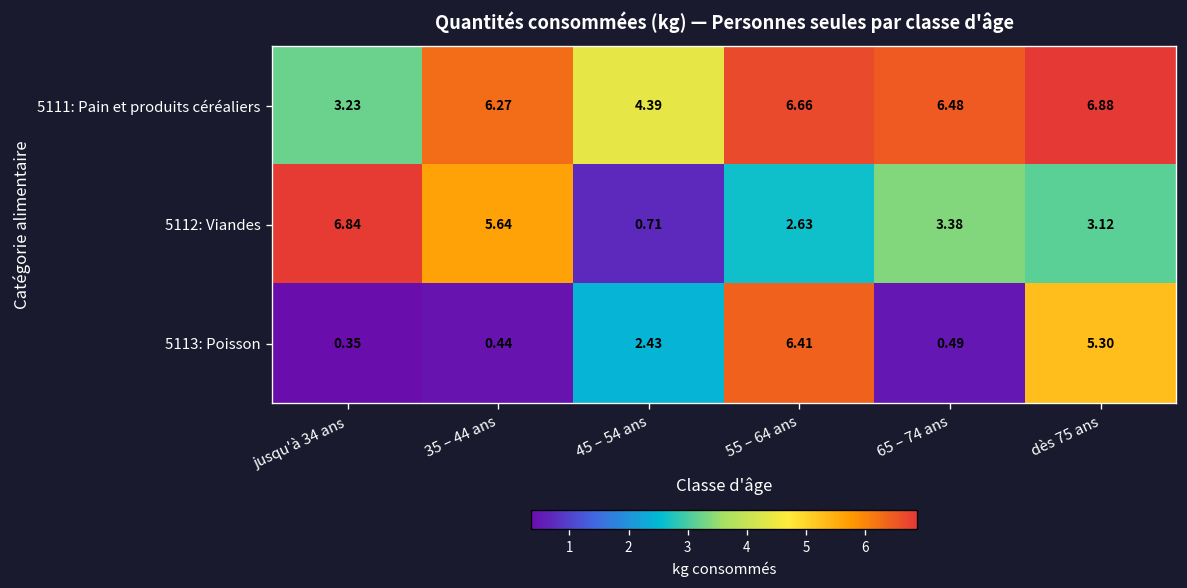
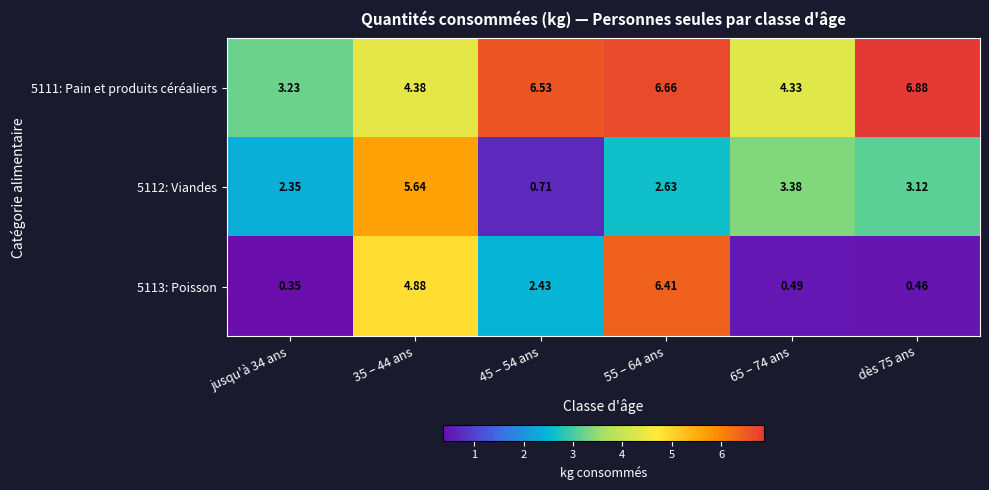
  {
    "5111: Pain et produits céréaliers": {
      "jusqu'à 34 ans": 3.23,
-     "35 – 44 ans": 6.27,
-     "45 – 54 ans": 4.39,
+     "35 – 44 ans": 4.38,
+     "45 – 54 ans": 6.53,
      "55 – 64 ans": 6.66,
-     "65 – 74 ans": 6.48,
+     "65 – 74 ans": 4.33,
      "dès 75 ans": 6.88
    },
    "5112: Viandes": {
-     "jusqu'à 34 ans": 6.84,
+     "jusqu'à 34 ans": 2.35,
      "35 – 44 ans": 5.64,
      "45 – 54 ans": 0.71,
      "55 – 64 ans": 2.63,
      "65 – 74 ans": 3.38,
      "dès 75 ans": 3.12
    },
    "5113: Poisson": {
      "jusqu'à 34 ans": 0.35,
-     "35 – 44 ans": 0.44,
+     "35 – 44 ans": 4.88,
      "45 – 54 ans": 2.43,
      "55 – 64 ans": 6.41,
      "65 – 74 ans": 0.49,
-     "dès 75 ans": 5.30
+     "dès 75 ans": 0.46
    }
  }
